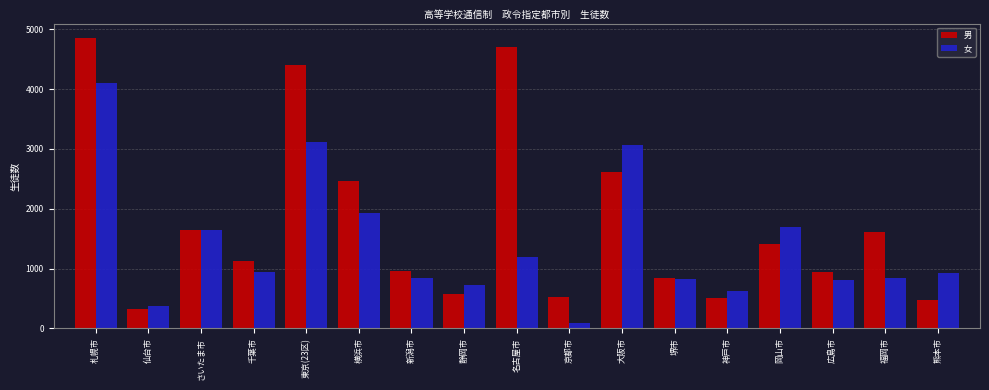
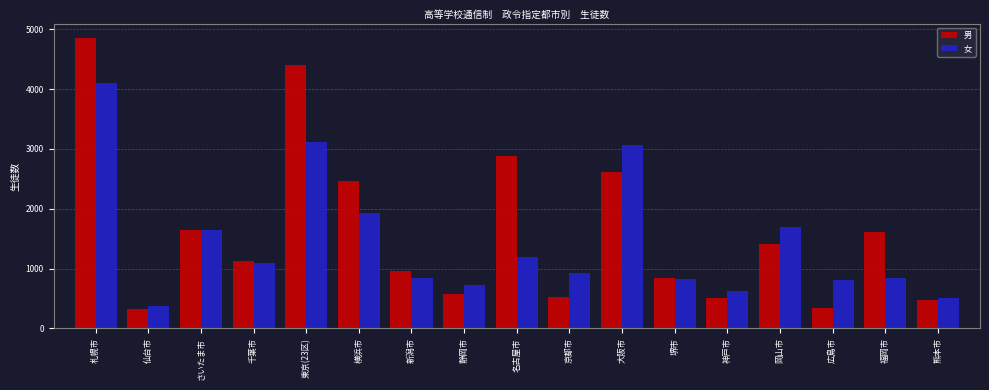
  {
    "男": {
      "札幌市": 4900,
      "仙台市": 300,
      "さいたま市": 1700,
      "千葉市": 1100,
      "東京(23区)": 4400,
      "横浜市": 2500,
      "新潟市": 1000,
      "静岡市": 600,
-     "名古屋市": 4700,
+     "名古屋市": 2900,
      "京都市": 500,
      "大阪市": 2600,
      "堺市": 900,
      "神戸市": 500,
      "岡山市": 1400,
-     "広島市": 1000,
+     "広島市": 300,
      "福岡市": 1600,
      "熊本市": 500
    },
    "女": {
      "札幌市": 4100,
      "仙台市": 400,
      "さいたま市": 1700,
-     "千葉市": 1000,
+     "千葉市": 1100,
      "東京(23区)": 3100,
      "横浜市": 1900,
      "新潟市": 800,
      "静岡市": 700,
      "名古屋市": 1200,
-     "京都市": 100,
+     "京都市": 900,
      "大阪市": 3100,
      "堺市": 800,
      "神戸市": 600,
      "岡山市": 1700,
      "広島市": 800,
      "福岡市": 800,
-     "熊本市": 900
+     "熊本市": 500
    }
  }
